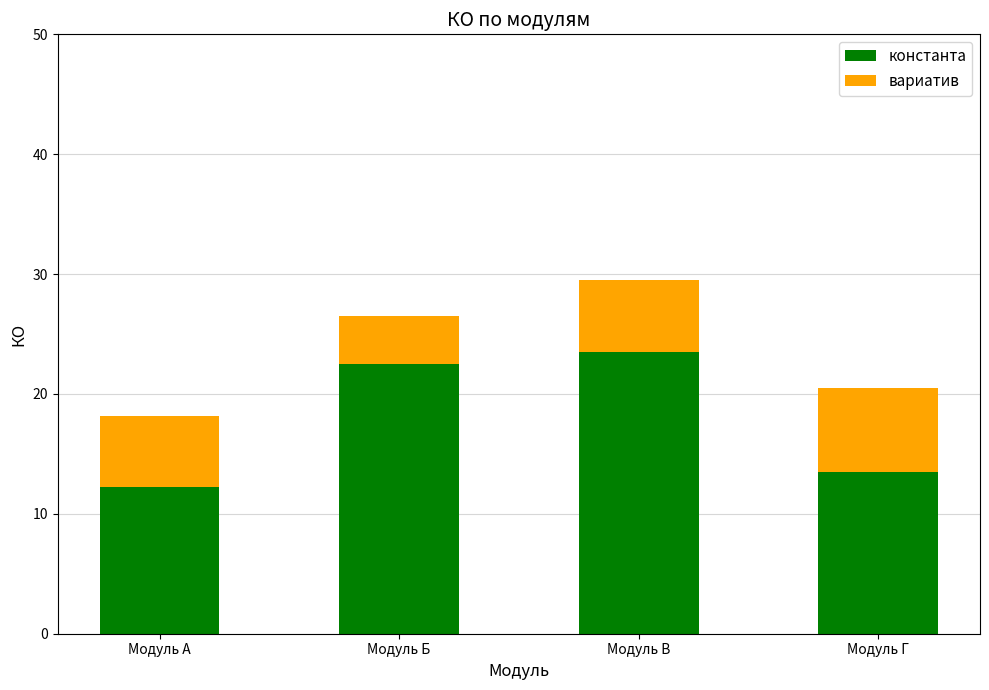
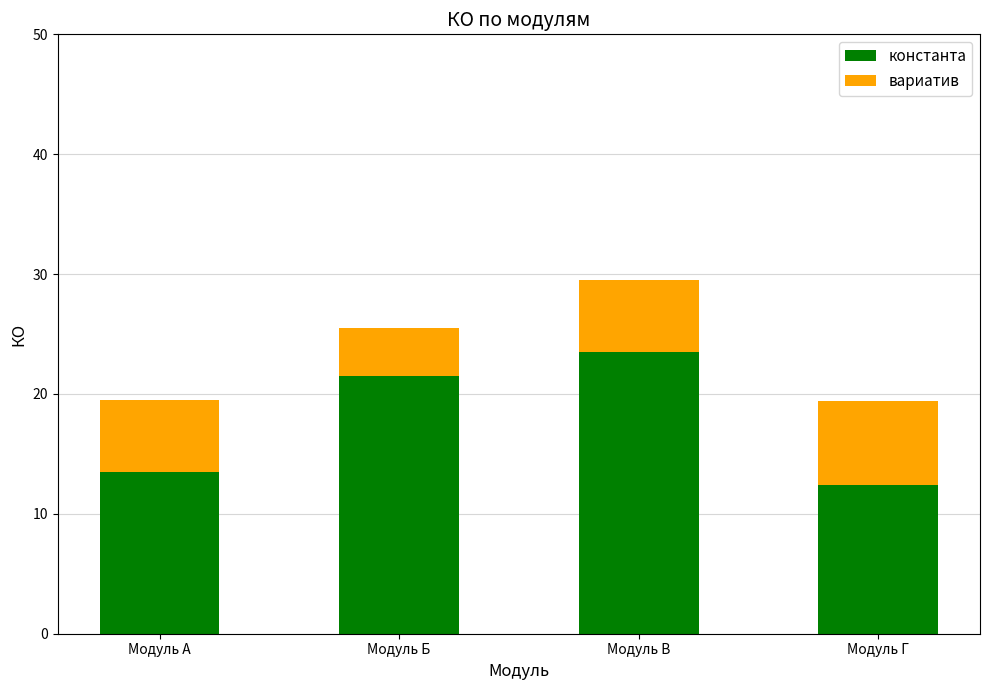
  {
    "константа": {
-     "Модуль A": 12.2,
-     "Модуль Б": 22.5,
+     "Модуль A": 13.5,
+     "Модуль Б": 21.5,
      "Модуль В": 23.5,
-     "Модуль Г": 13.5
+     "Модуль Г": 12.4
    },
    "вариатив": {
      "Модуль A": 6.0,
      "Модуль Б": 4.0,
      "Модуль В": 6.0,
      "Модуль Г": 7.0
    }
  }
